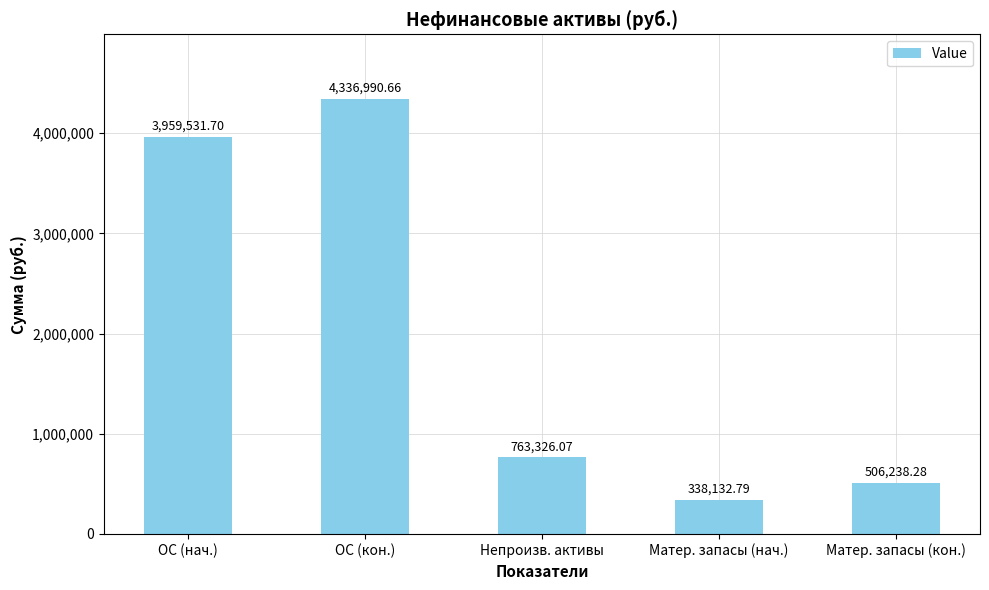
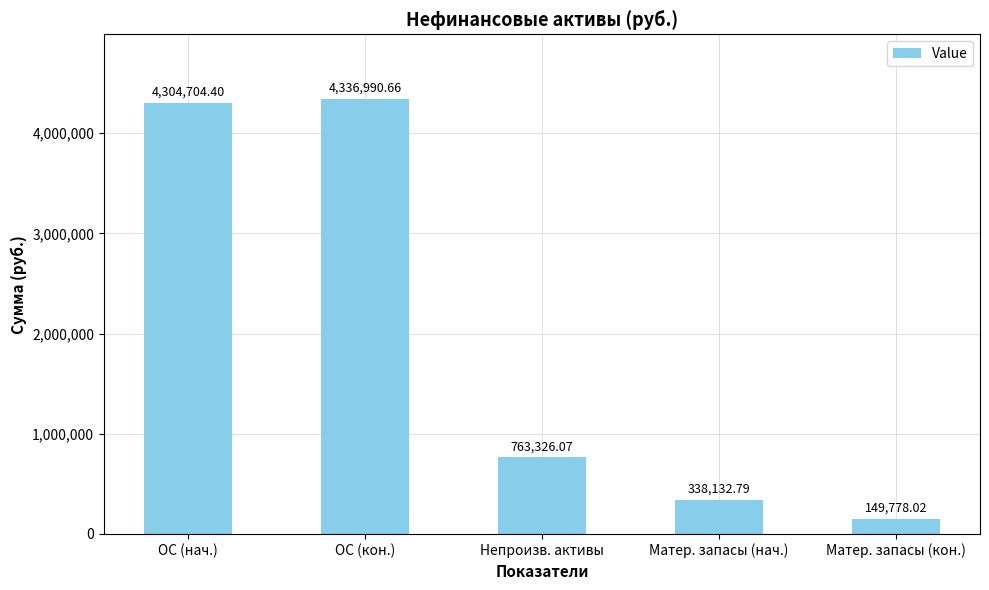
  {
-   "ОС (нач.)": "3,959,531.70",
+   "ОС (нач.)": "4,304,704.40",
    "ОС (кон.)": "4,336,990.66",
    "Непроизв. активы": "763,326.07",
    "Матер. запасы (нач.)": "338,132.79",
-   "Матер. запасы (кон.)": "506,238.28"
+   "Матер. запасы (кон.)": "149,778.02"
  }
